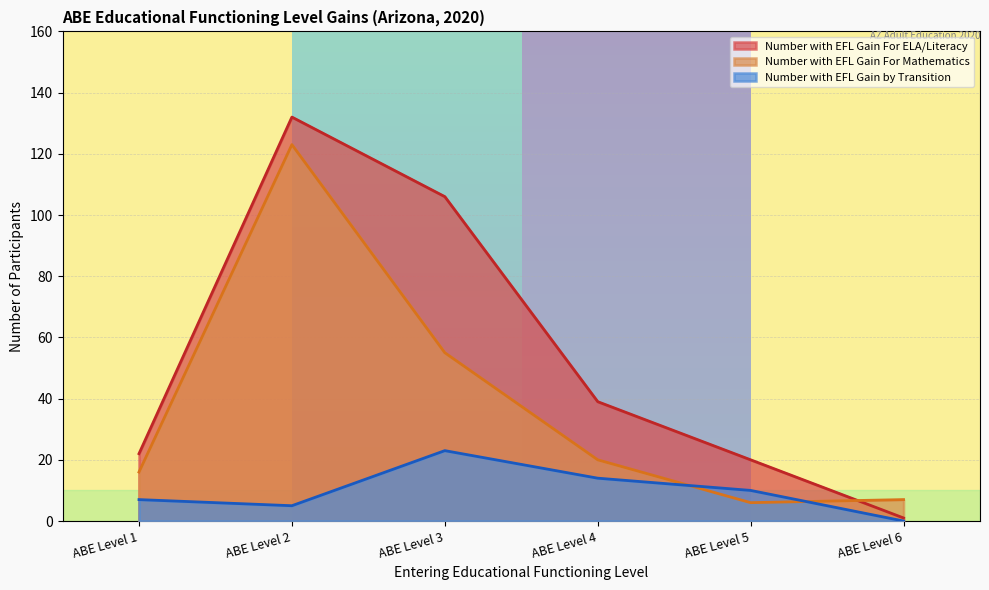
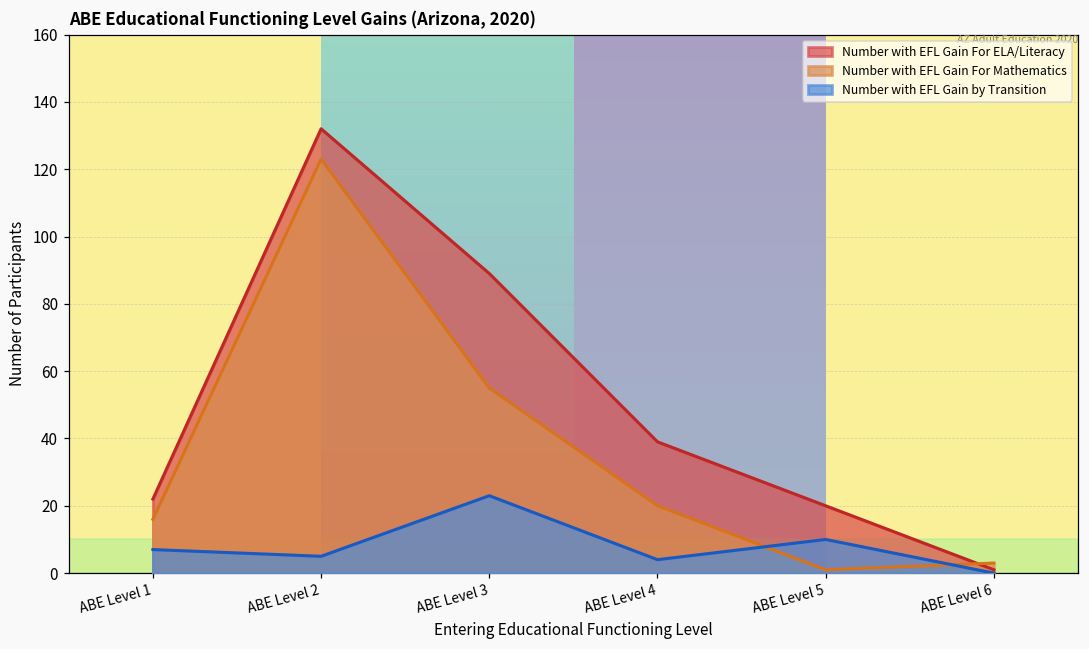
  {
    "Number with EFL Gain For ELA/Literacy": {
      "ABE Level 1": 22,
      "ABE Level 2": 132,
-     "ABE Level 3": 106,
+     "ABE Level 3": 89,
      "ABE Level 4": 39,
      "ABE Level 5": 20,
      "ABE Level 6": 1
    },
    "Number with EFL Gain For Mathematics": {
      "ABE Level 1": 16,
      "ABE Level 2": 123,
      "ABE Level 3": 55,
      "ABE Level 4": 20,
-     "ABE Level 5": 6,
-     "ABE Level 6": 7
+     "ABE Level 5": 1,
+     "ABE Level 6": 3
    },
    "Number with EFL Gain by Transition": {
      "ABE Level 1": 7,
      "ABE Level 2": 5,
      "ABE Level 3": 23,
-     "ABE Level 4": 14,
+     "ABE Level 4": 4,
      "ABE Level 5": 10,
      "ABE Level 6": 0
    }
  }
